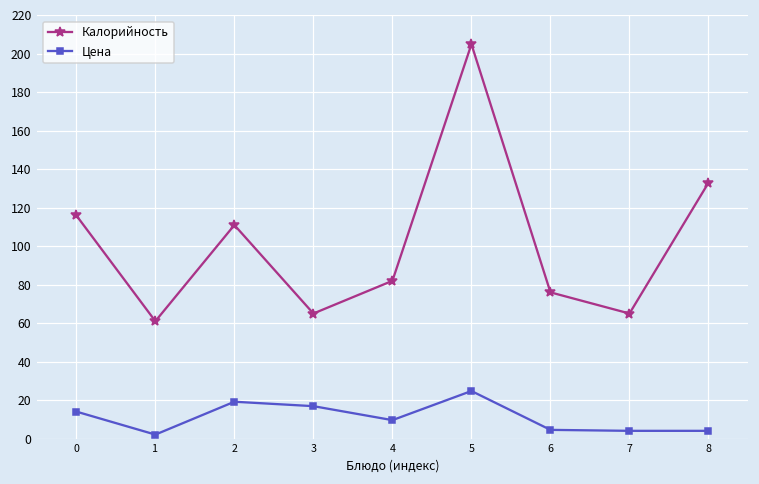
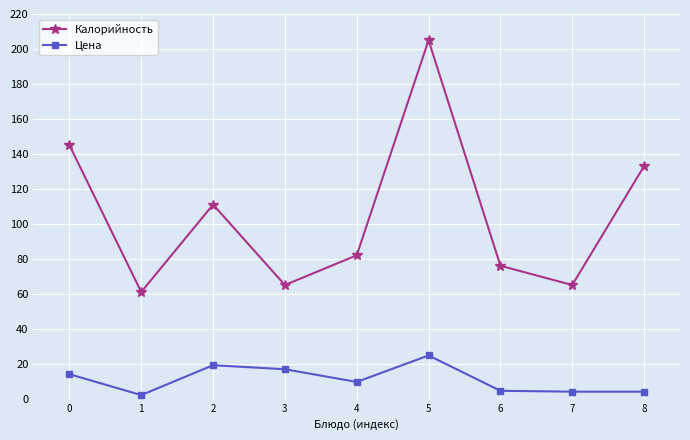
  {
    "Калорийность": {
-     "0": 116,
+     "0": 145,
      "1": 61,
      "2": 111,
      "3": 65,
      "4": 82,
      "5": 205,
      "6": 76,
      "7": 65,
      "8": 133
    },
    "Цена": {
      "0": 14,
      "1": 2,
      "2": 19,
      "3": 17,
      "4": 10,
      "5": 25,
      "6": 5,
      "7": 4,
      "8": 4
    }
  }
